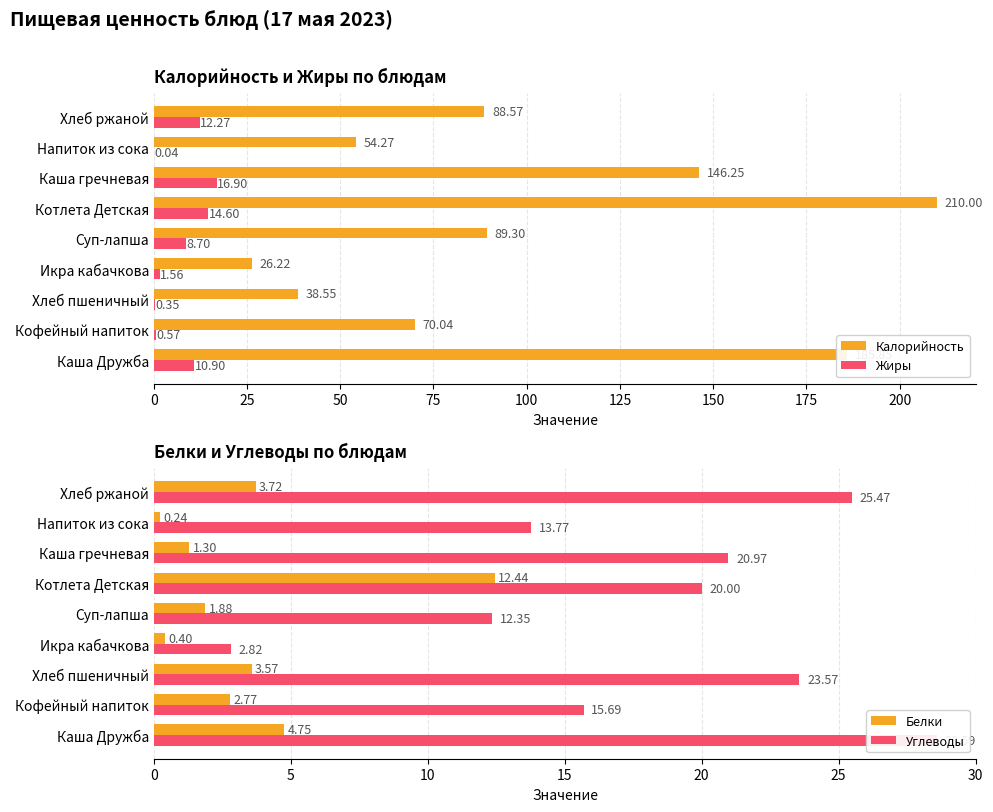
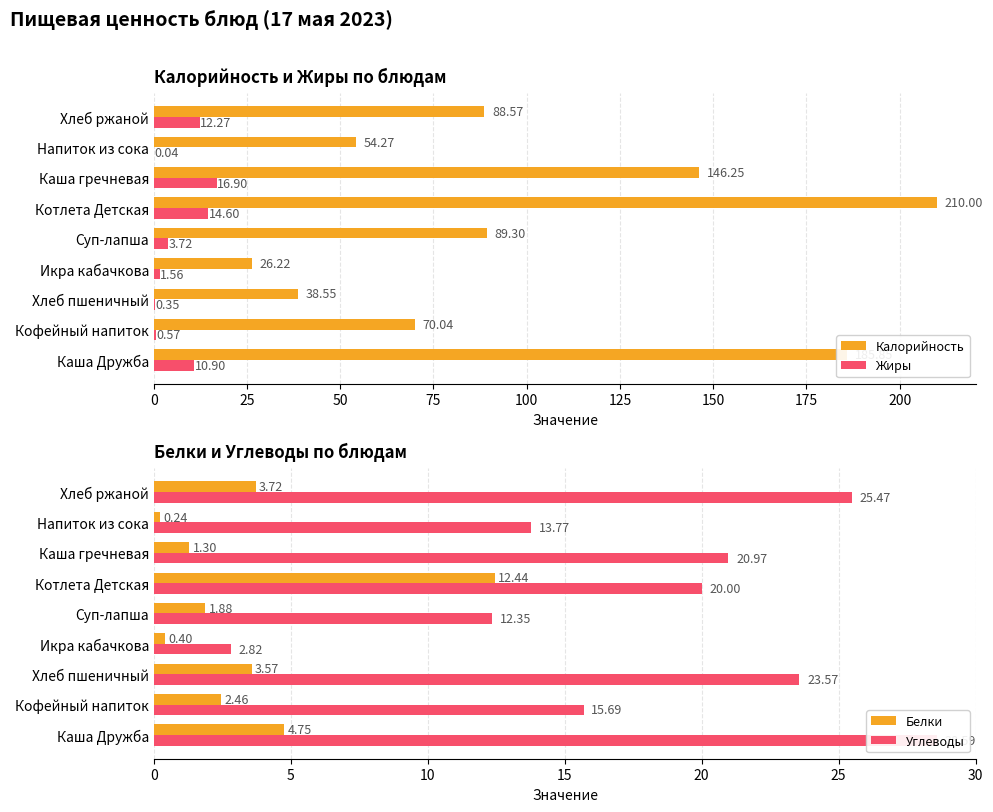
  {
    "Калорийность и Жиры по блюдам": {
      "Калорийность": {
        "Хлеб ржаной": 88.57,
        "Напиток из сока": 54.27,
        "Каша гречневая": 146.25,
        "Котлета Детская": 210.00,
        "Суп-лапша": 89.30,
        "Икра кабачкова": 26.22,
        "Хлеб пшеничный": 38.55,
        "Кофейный напиток": 70.04
      },
      "Жиры": {
        "Хлеб ржаной": 12.27,
        "Напиток из сока": 0.04,
        "Каша гречневая": 16.90,
        "Котлета Детская": 14.60,
-       "Суп-лапша": 8.70,
+       "Суп-лапша": 3.72,
        "Икра кабачкова": 1.56,
        "Хлеб пшеничный": 0.35,
        "Кофейный напиток": 0.57,
        "Каша Дружба": 10.90
      }
    },
    "Белки и Углеводы по блюдам": {
      "Белки": {
        "Хлеб ржаной": 3.72,
        "Напиток из сока": 0.24,
        "Каша гречневая": 1.30,
        "Котлета Детская": 12.44,
        "Суп-лапша": 1.88,
        "Икра кабачкова": 0.40,
        "Хлеб пшеничный": 3.57,
-       "Кофейный напиток": 2.77,
+       "Кофейный напиток": 2.46,
        "Каша Дружба": 4.75
      },
      "Углеводы": {
        "Хлеб ржаной": 25.47,
        "Напиток из сока": 13.77,
        "Каша гречневая": 20.97,
        "Котлета Детская": 20.00,
        "Суп-лапша": 12.35,
        "Икра кабачкова": 2.82,
        "Хлеб пшеничный": 23.57,
        "Кофейный напиток": 15.69
      }
    }
  }
